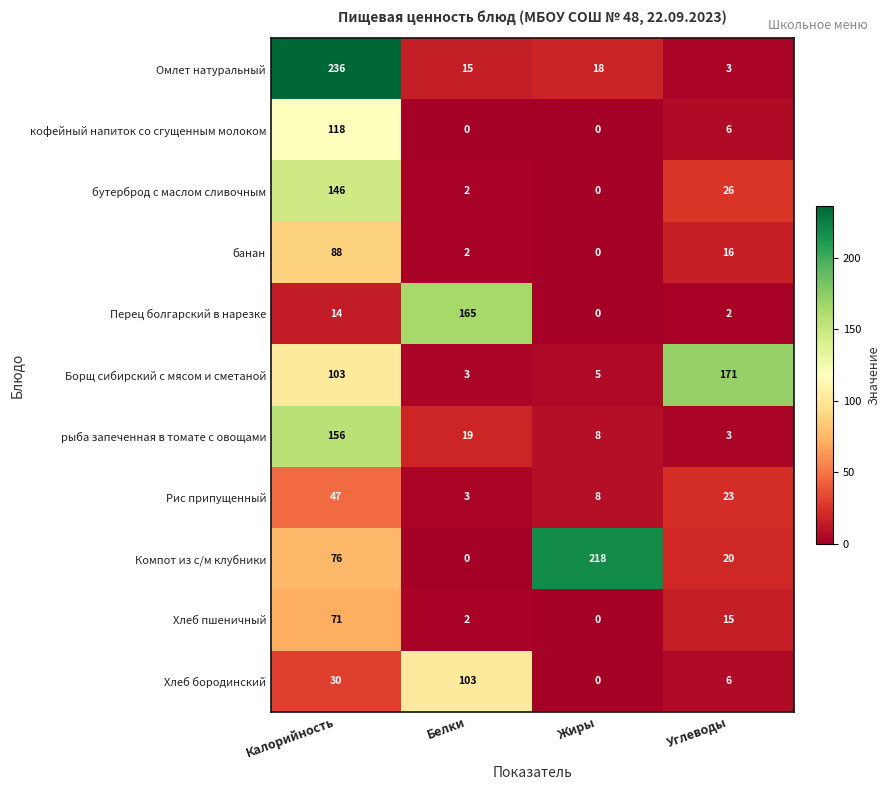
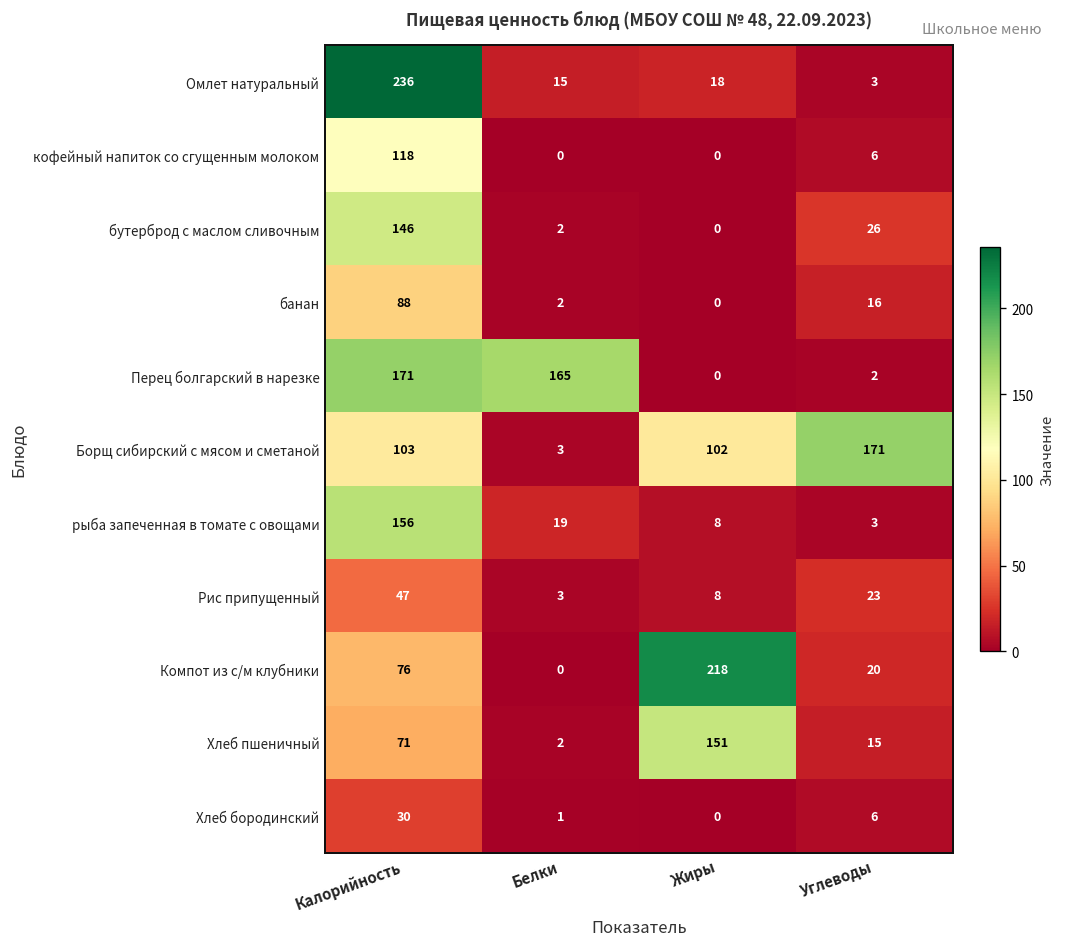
  {
    "Омлет натуральный": {
      "Калорийность": 236,
      "Белки": 15,
      "Жиры": 18,
      "Углеводы": 3
    },
    "кофейный напиток со сгущенным молоком": {
      "Калорийность": 118,
      "Белки": 0,
      "Жиры": 0,
      "Углеводы": 6
    },
    "бутерброд с маслом сливочным": {
      "Калорийность": 146,
      "Белки": 2,
      "Жиры": 0,
      "Углеводы": 26
    },
    "банан": {
      "Калорийность": 88,
      "Белки": 2,
      "Жиры": 0,
      "Углеводы": 16
    },
    "Перец болгарский в нарезке": {
-     "Калорийность": 14,
+     "Калорийность": 171,
      "Белки": 165,
      "Жиры": 0,
      "Углеводы": 2
    },
    "Борщ сибирский с мясом и сметаной": {
      "Калорийность": 103,
      "Белки": 3,
-     "Жиры": 5,
+     "Жиры": 102,
      "Углеводы": 171
    },
    "рыба запеченная в томате с овощами": {
      "Калорийность": 156,
      "Белки": 19,
      "Жиры": 8,
      "Углеводы": 3
    },
    "Рис припущенный": {
      "Калорийность": 47,
      "Белки": 3,
      "Жиры": 8,
      "Углеводы": 23
    },
    "Компот из с/м клубники": {
      "Калорийность": 76,
      "Белки": 0,
      "Жиры": 218,
      "Углеводы": 20
    },
    "Хлеб пшеничный": {
      "Калорийность": 71,
      "Белки": 2,
-     "Жиры": 0,
+     "Жиры": 151,
      "Углеводы": 15
    },
    "Хлеб бородинский": {
      "Калорийность": 30,
-     "Белки": 103,
+     "Белки": 1,
      "Жиры": 0,
      "Углеводы": 6
    }
  }
